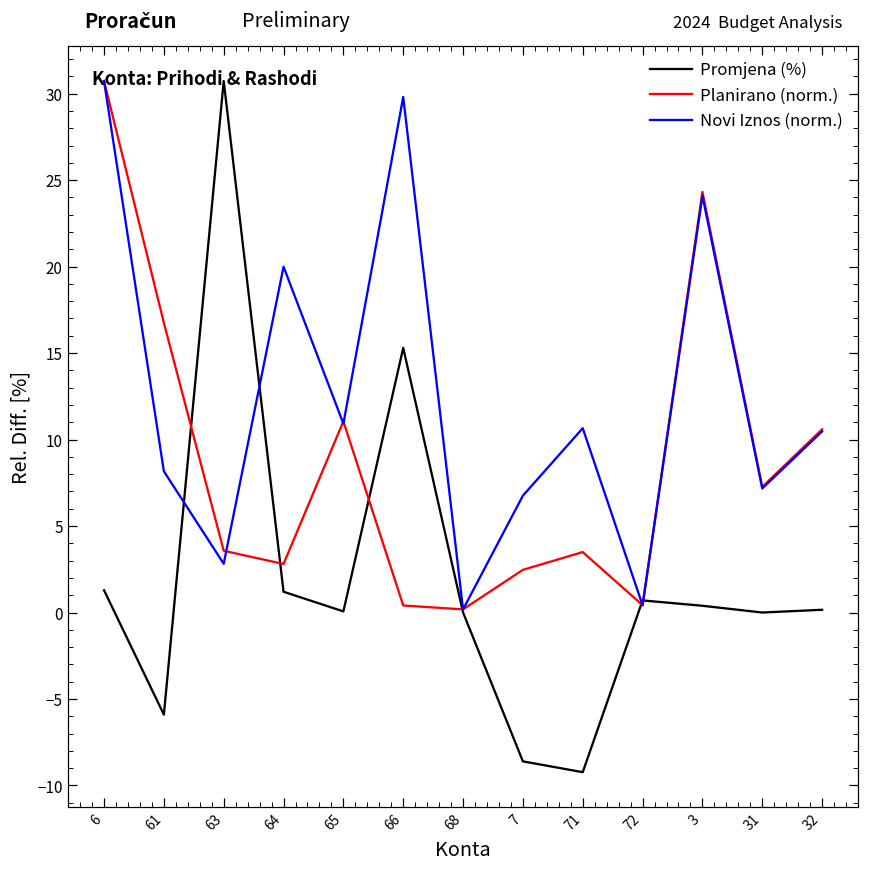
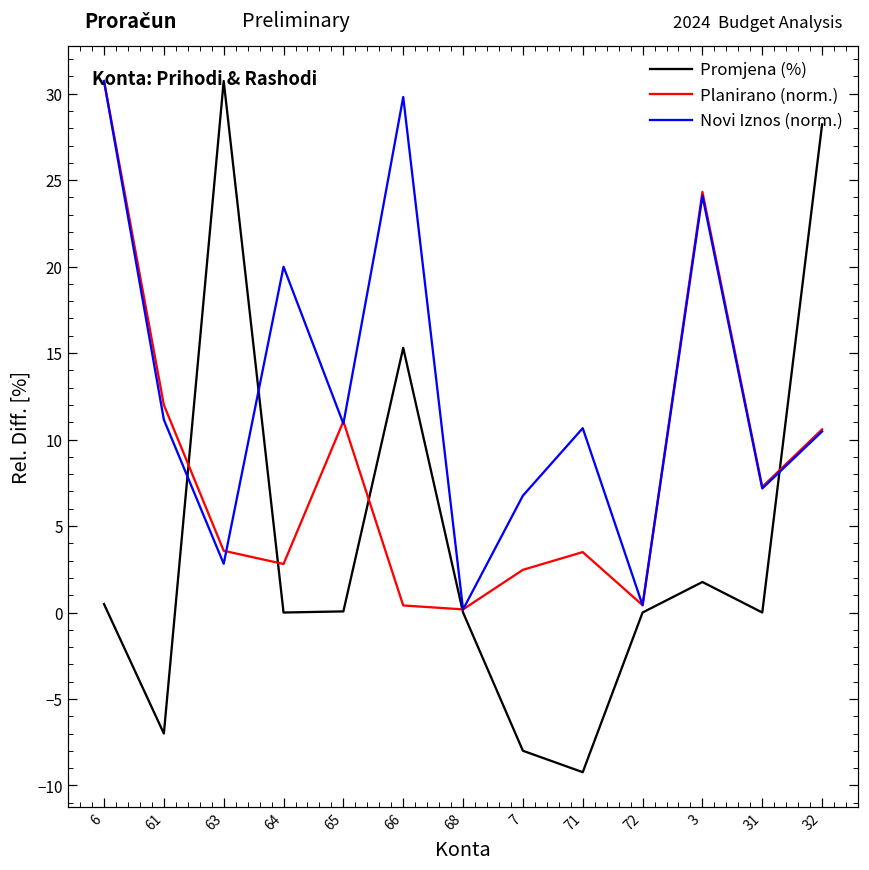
  {
    "Promjena (%)": {
-     "6": 1.3,
-     "61": -5.9,
+     "6": 0.5,
+     "61": -7.0,
      "63": 30.7,
-     "64": 1.2,
+     "64": 0.0,
      "65": 0.1,
      "66": 15.3,
      "68": 0.0,
-     "7": -8.6,
+     "7": -8.0,
      "71": -9.2,
-     "72": 0.7,
-     "3": 0.4,
+     "72": 0.0,
+     "3": 1.8,
      "31": 0.0,
-     "32": 0.2
+     "32": 28.2
    },
    "Planirano (norm.)": {
-     "61": 16.7,
+     "61": 12.0,
      "63": 3.6,
      "64": 2.8,
      "66": 0.4,
      "7": 2.5,
      "71": 3.5,
      "3": 24.3
    },
    "Novi Iznos (norm.)": {
-     "61": 8.2,
+     "61": 11.1,
      "63": 2.8,
      "64": 20.0,
      "66": 29.8,
      "7": 6.8,
      "71": 10.7,
      "3": 24.1
    }
  }
